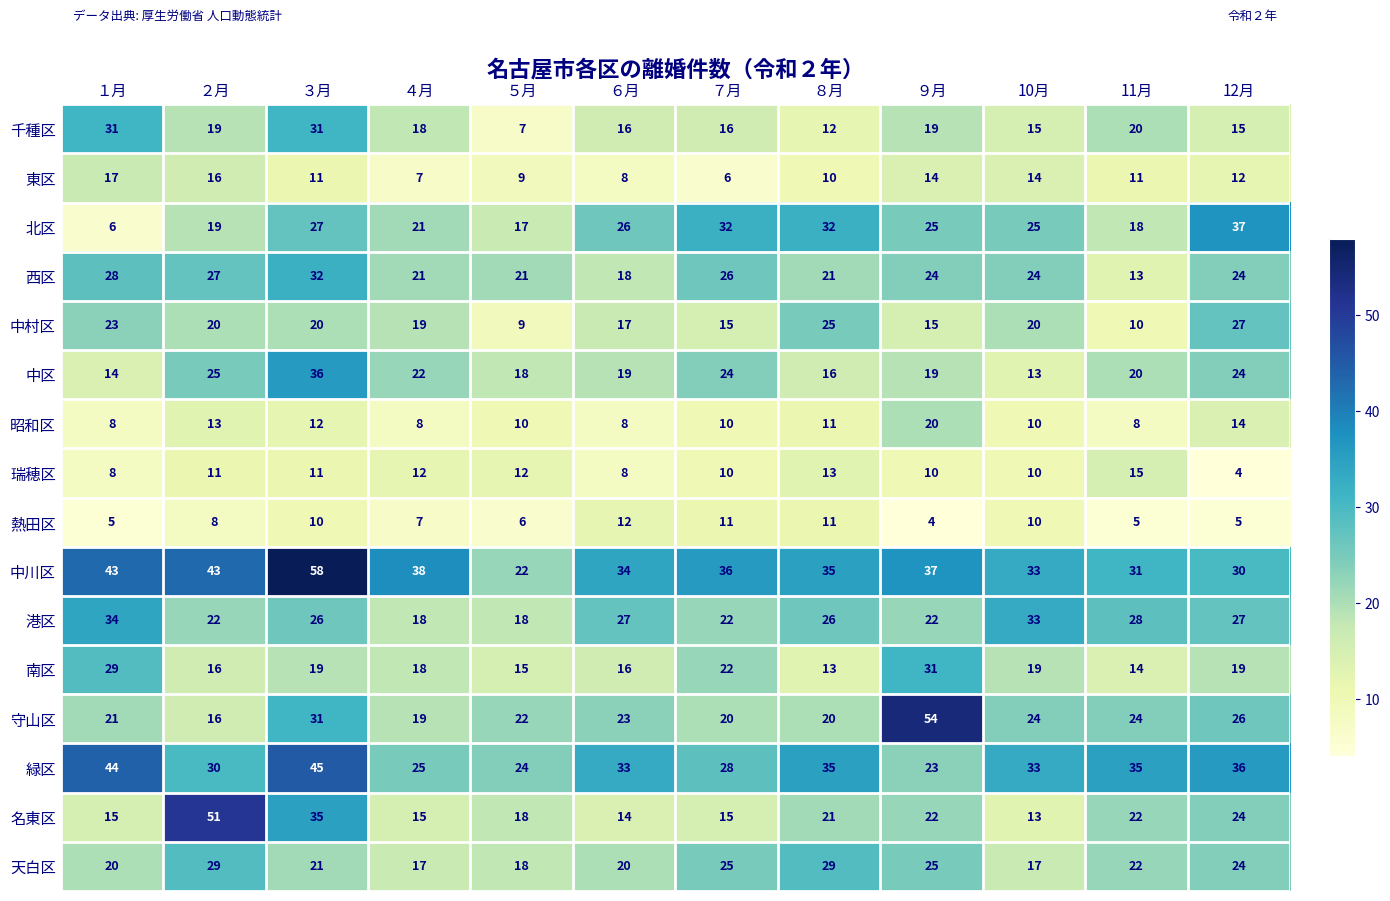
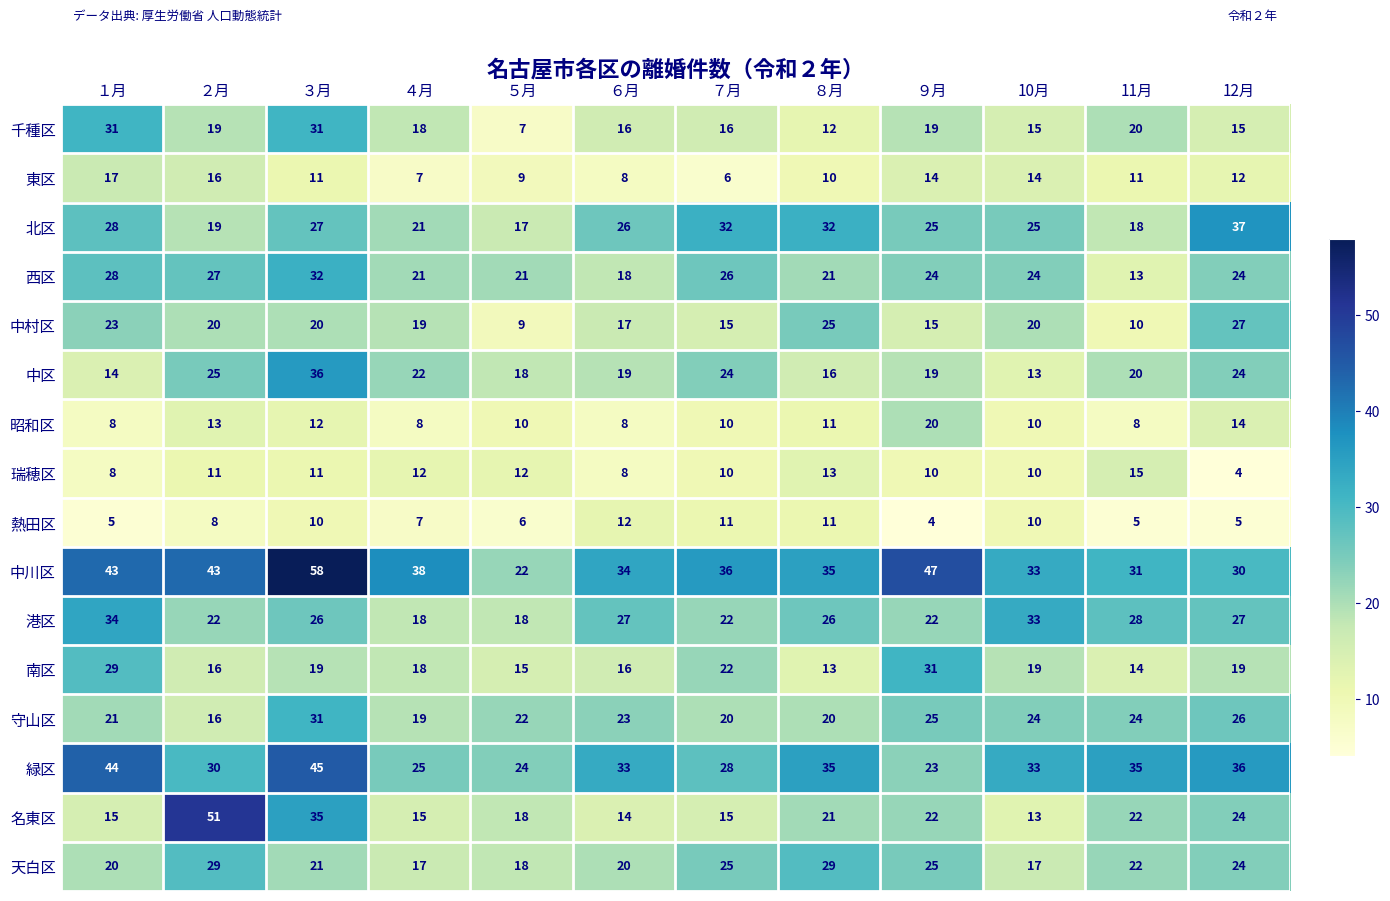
  {
    "千種区": {
      "１月": 31,
      "２月": 19,
      "３月": 31,
      "４月": 18,
      "５月": 7,
      "６月": 16,
      "７月": 16,
      "８月": 12,
      "９月": 19,
      "10月": 15,
      "11月": 20,
      "12月": 15
    },
    "東区": {
      "１月": 17,
      "２月": 16,
      "３月": 11,
      "４月": 7,
      "５月": 9,
      "６月": 8,
      "７月": 6,
      "８月": 10,
      "９月": 14,
      "10月": 14,
      "11月": 11,
      "12月": 12
    },
    "北区": {
-     "１月": 6,
+     "１月": 28,
      "２月": 19,
      "３月": 27,
      "４月": 21,
      "５月": 17,
      "６月": 26,
      "７月": 32,
      "８月": 32,
      "９月": 25,
      "10月": 25,
      "11月": 18,
      "12月": 37
    },
    "西区": {
      "１月": 28,
      "２月": 27,
      "３月": 32,
      "４月": 21,
      "５月": 21,
      "６月": 18,
      "７月": 26,
      "８月": 21,
      "９月": 24,
      "10月": 24,
      "11月": 13,
      "12月": 24
    },
    "中村区": {
      "１月": 23,
      "２月": 20,
      "３月": 20,
      "４月": 19,
      "５月": 9,
      "６月": 17,
      "７月": 15,
      "８月": 25,
      "９月": 15,
      "10月": 20,
      "11月": 10,
      "12月": 27
    },
    "中区": {
      "１月": 14,
      "２月": 25,
      "３月": 36,
      "４月": 22,
      "５月": 18,
      "６月": 19,
      "７月": 24,
      "８月": 16,
      "９月": 19,
      "10月": 13,
      "11月": 20,
      "12月": 24
    },
    "昭和区": {
      "１月": 8,
      "２月": 13,
      "３月": 12,
      "４月": 8,
      "５月": 10,
      "６月": 8,
      "７月": 10,
      "８月": 11,
      "９月": 20,
      "10月": 10,
      "11月": 8,
      "12月": 14
    },
    "瑞穂区": {
      "１月": 8,
      "２月": 11,
      "３月": 11,
      "４月": 12,
      "５月": 12,
      "６月": 8,
      "７月": 10,
      "８月": 13,
      "９月": 10,
      "10月": 10,
      "11月": 15,
      "12月": 4
    },
    "熱田区": {
      "１月": 5,
      "２月": 8,
      "３月": 10,
      "４月": 7,
      "５月": 6,
      "６月": 12,
      "７月": 11,
      "８月": 11,
      "９月": 4,
      "10月": 10,
      "11月": 5,
      "12月": 5
    },
    "中川区": {
      "１月": 43,
      "２月": 43,
      "３月": 58,
      "４月": 38,
      "５月": 22,
      "６月": 34,
      "７月": 36,
      "８月": 35,
-     "９月": 37,
+     "９月": 47,
      "10月": 33,
      "11月": 31,
      "12月": 30
    },
    "港区": {
      "１月": 34,
      "２月": 22,
      "３月": 26,
      "４月": 18,
      "５月": 18,
      "６月": 27,
      "７月": 22,
      "８月": 26,
      "９月": 22,
      "10月": 33,
      "11月": 28,
      "12月": 27
    },
    "南区": {
      "１月": 29,
      "２月": 16,
      "３月": 19,
      "４月": 18,
      "５月": 15,
      "６月": 16,
      "７月": 22,
      "８月": 13,
      "９月": 31,
      "10月": 19,
      "11月": 14,
      "12月": 19
    },
    "守山区": {
      "１月": 21,
      "２月": 16,
      "３月": 31,
      "４月": 19,
      "５月": 22,
      "６月": 23,
      "７月": 20,
      "８月": 20,
-     "９月": 54,
+     "９月": 25,
      "10月": 24,
      "11月": 24,
      "12月": 26
    },
    "緑区": {
      "１月": 44,
      "２月": 30,
      "３月": 45,
      "４月": 25,
      "５月": 24,
      "６月": 33,
      "７月": 28,
      "８月": 35,
      "９月": 23,
      "10月": 33,
      "11月": 35,
      "12月": 36
    },
    "名東区": {
      "１月": 15,
      "２月": 51,
      "３月": 35,
      "４月": 15,
      "５月": 18,
      "６月": 14,
      "７月": 15,
      "８月": 21,
      "９月": 22,
      "10月": 13,
      "11月": 22,
      "12月": 24
    },
    "天白区": {
      "１月": 20,
      "２月": 29,
      "３月": 21,
      "４月": 17,
      "５月": 18,
      "６月": 20,
      "７月": 25,
      "８月": 29,
      "９月": 25,
      "10月": 17,
      "11月": 22,
      "12月": 24
    }
  }
